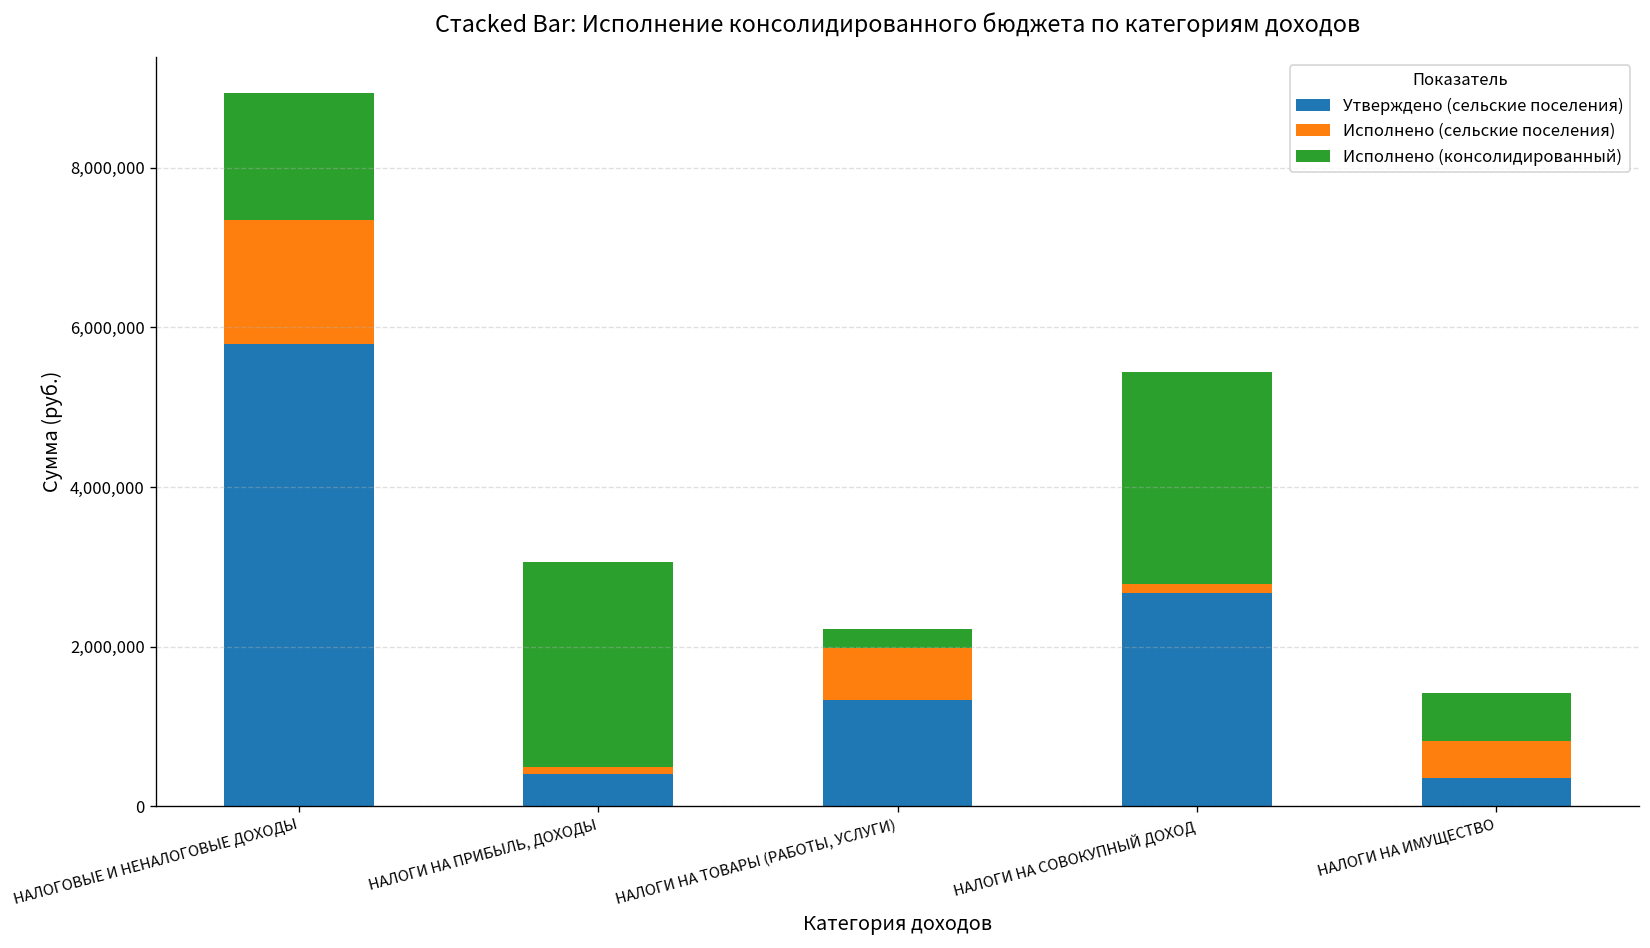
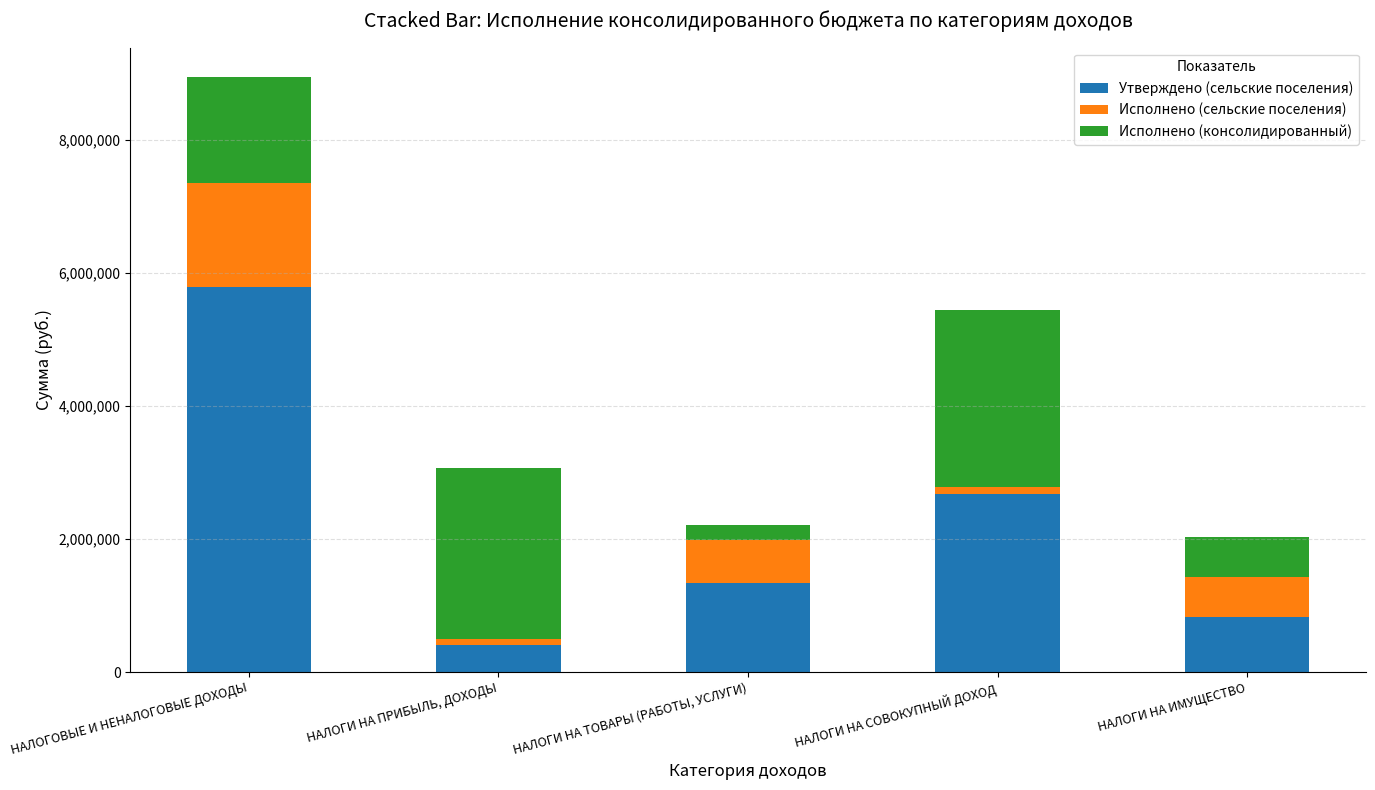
  {
    "Утверждено (сельские поселения)": {
      "НАЛОГОВЫЕ И НЕНАЛОГОВЫЕ ДОХОДЫ": "5,800,000",
      "НАЛОГИ НА ПРИБЫЛЬ, ДОХОДЫ": "400,000",
      "НАЛОГИ НА ТОВАРЫ (РАБОТЫ, УСЛУГИ)": "1,300,000",
      "НАЛОГИ НА СОВОКУПНЫЙ ДОХОД": "2,700,000",
-     "НАЛОГИ НА ИМУЩЕСТВО": "400,000"
+     "НАЛОГИ НА ИМУЩЕСТВО": "800,000"
    },
    "Исполнено (сельские поселения)": {
      "НАЛОГОВЫЕ И НЕНАЛОГОВЫЕ ДОХОДЫ": "1,600,000",
      "НАЛОГИ НА ПРИБЫЛЬ, ДОХОДЫ": "100,000",
      "НАЛОГИ НА ТОВАРЫ (РАБОТЫ, УСЛУГИ)": "700,000",
      "НАЛОГИ НА СОВОКУПНЫЙ ДОХОД": "100,000",
-     "НАЛОГИ НА ИМУЩЕСТВО": "500,000"
+     "НАЛОГИ НА ИМУЩЕСТВО": "600,000"
    },
    "Исполнено (консолидированный)": {
      "НАЛОГОВЫЕ И НЕНАЛОГОВЫЕ ДОХОДЫ": "1,600,000",
      "НАЛОГИ НА ПРИБЫЛЬ, ДОХОДЫ": "2,600,000",
      "НАЛОГИ НА ТОВАРЫ (РАБОТЫ, УСЛУГИ)": "200,000",
      "НАЛОГИ НА СОВОКУПНЫЙ ДОХОД": "2,700,000",
      "НАЛОГИ НА ИМУЩЕСТВО": "600,000"
    }
  }
